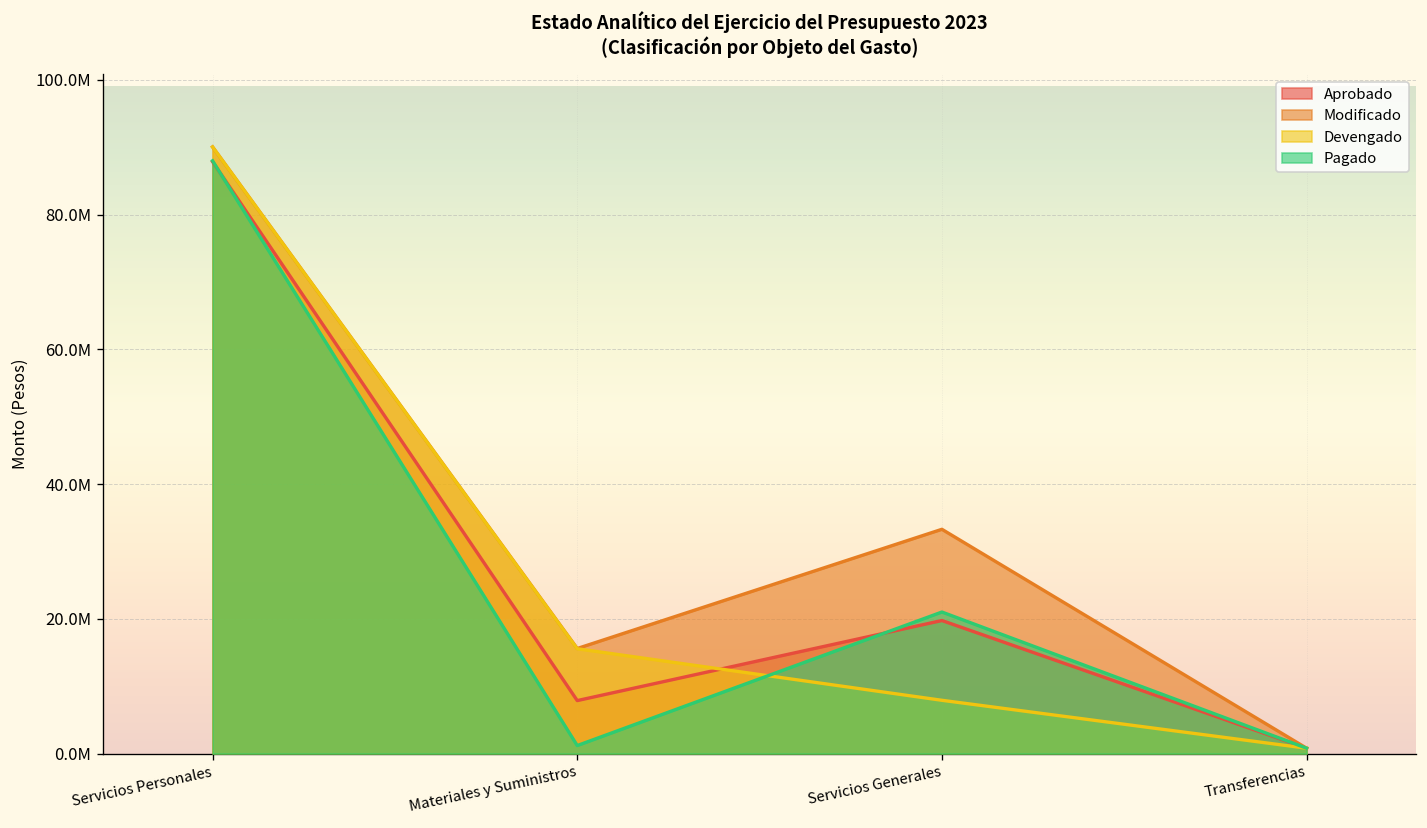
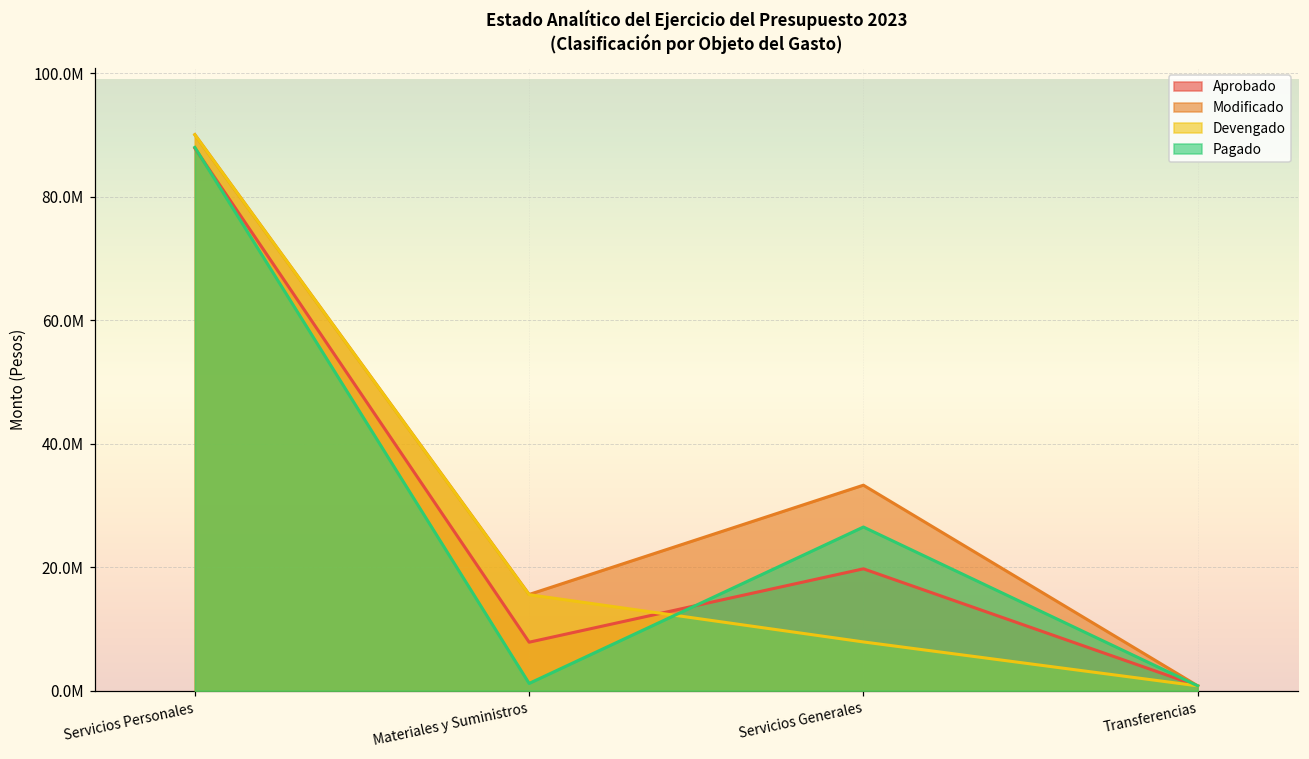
  {
    "Devengado": {
      "Servicios Generales": 8000000
    },
    "Pagado": {
      "Materiales y Suministros": 1000000,
-     "Servicios Generales": 21000000
+     "Servicios Generales": 27000000
    }
  }
